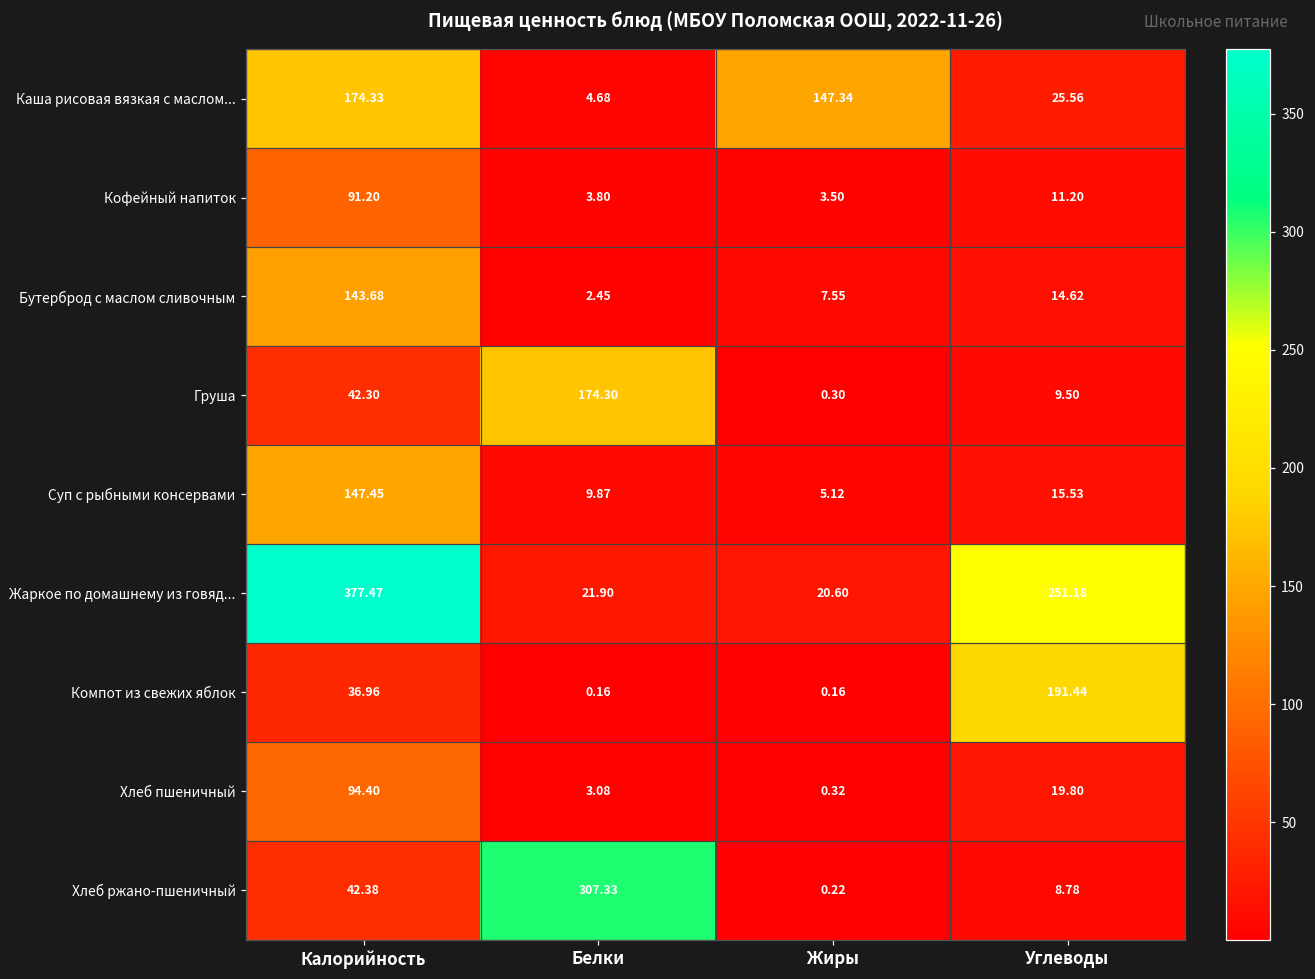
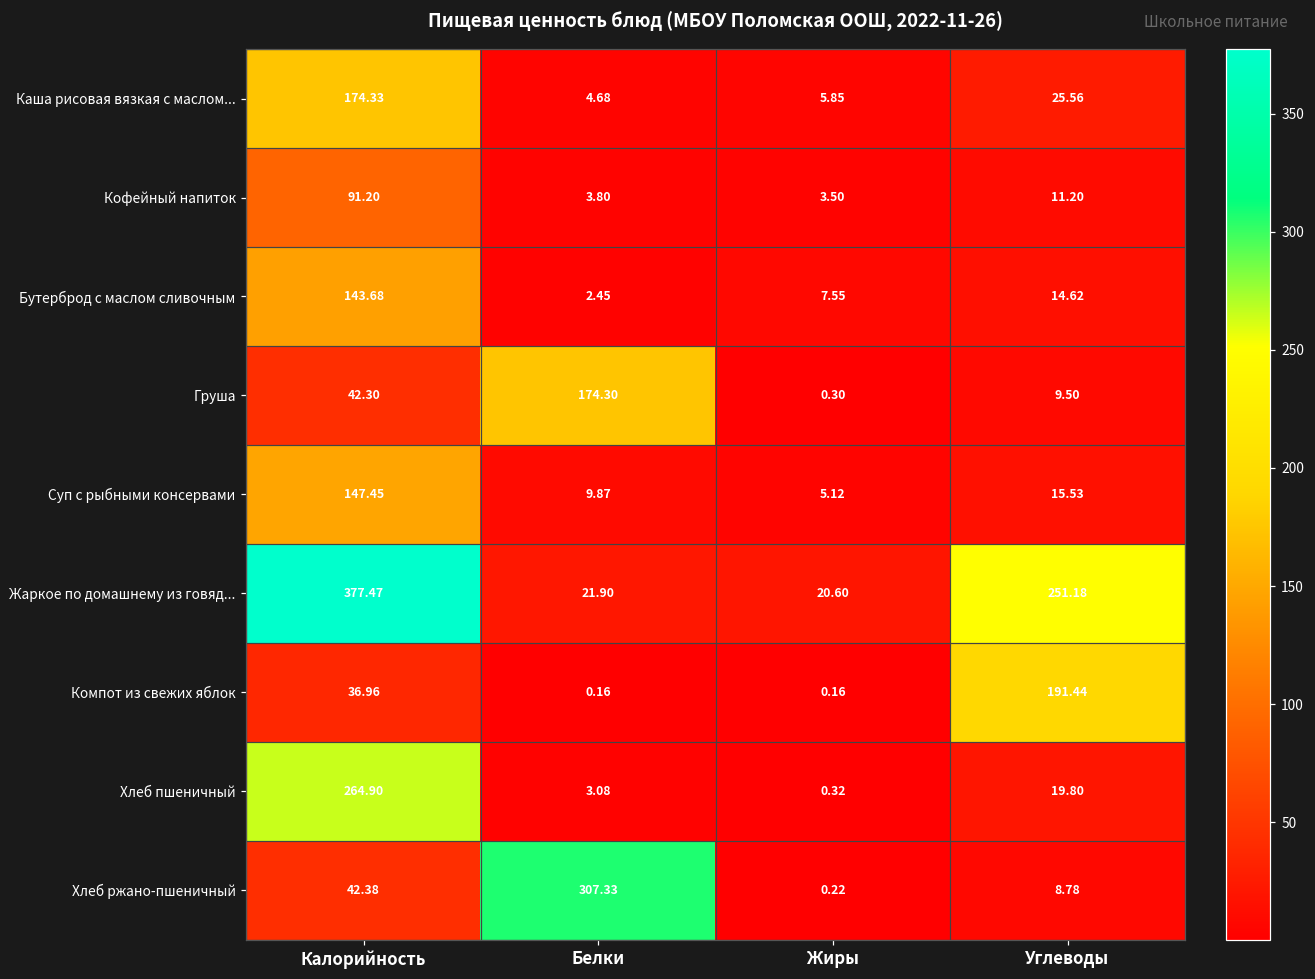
  {
    "Каша рисовая вязкая с маслом...": {
-     "Жиры": 147.34
+     "Жиры": 5.85
    },
    "Хлеб пшеничный": {
-     "Калорийность": 94.40
+     "Калорийность": 264.90
    }
  }
